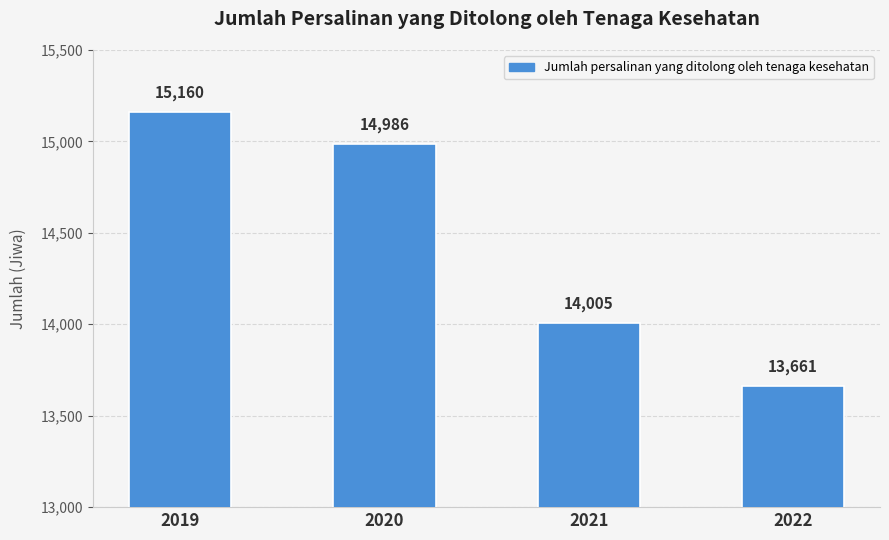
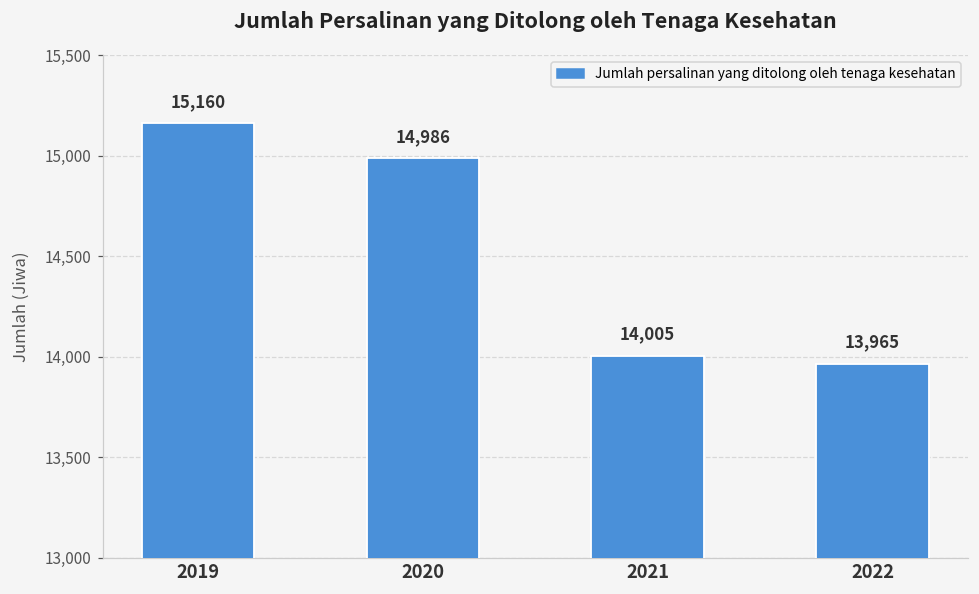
  {
    "2019": "15,160",
    "2020": "14,986",
    "2021": "14,005",
-   "2022": "13,661"
+   "2022": "13,965"
  }
